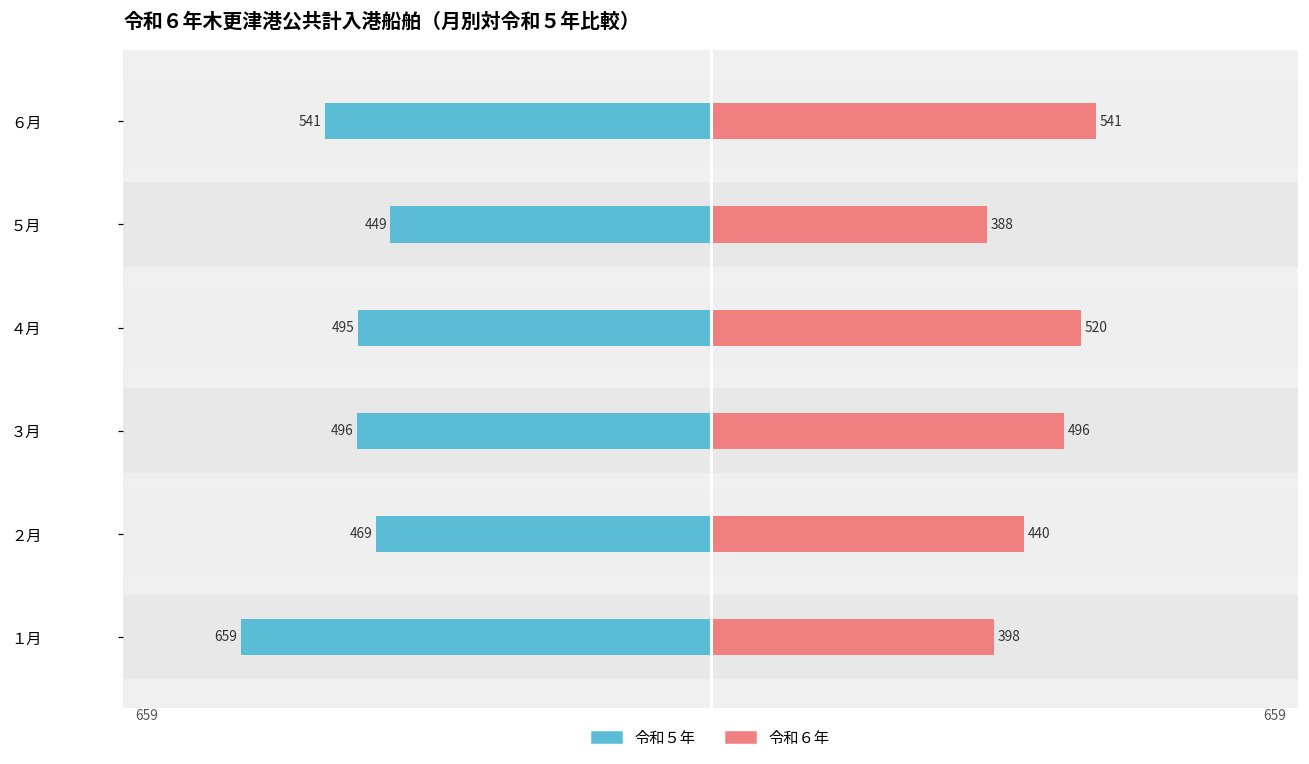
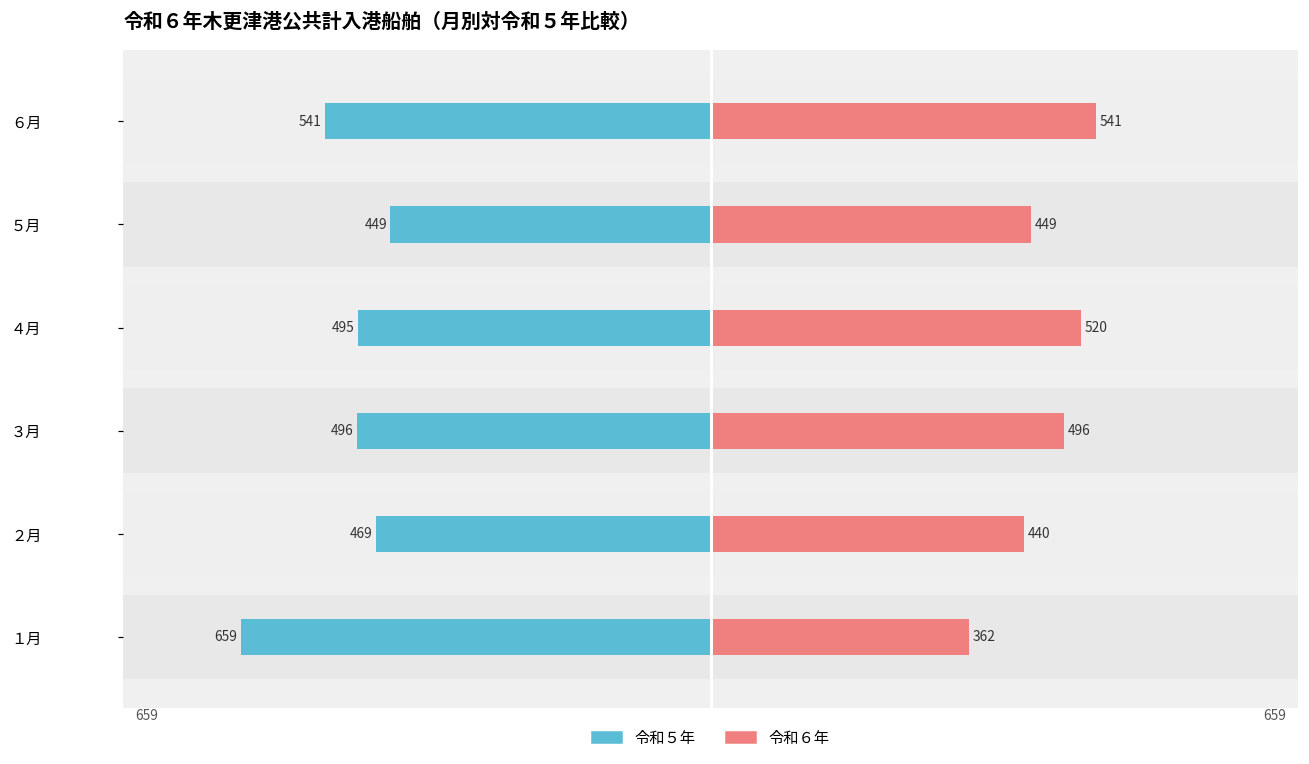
  {
    "令和６年": {
      "６月": 541,
-     "５月": 388,
+     "５月": 449,
      "４月": 520,
      "３月": 496,
      "２月": 440,
-     "１月": 398
+     "１月": 362
    }
  }
